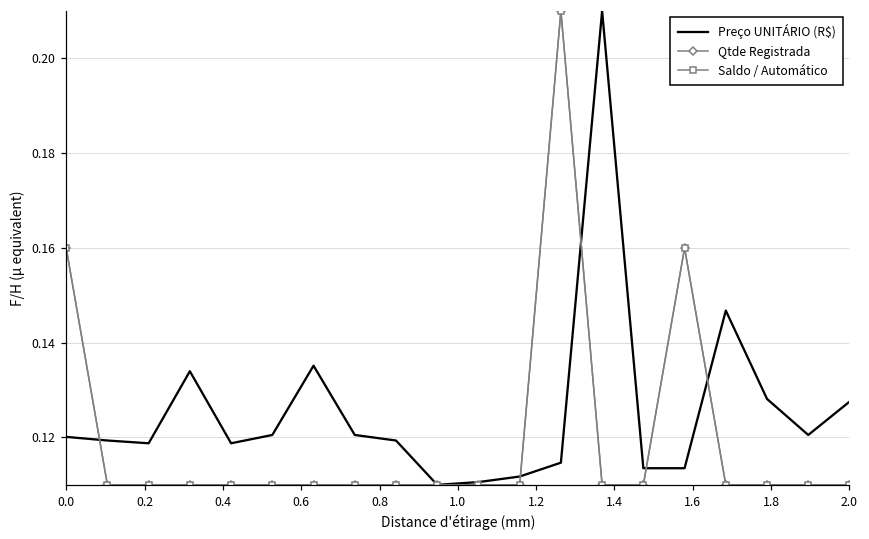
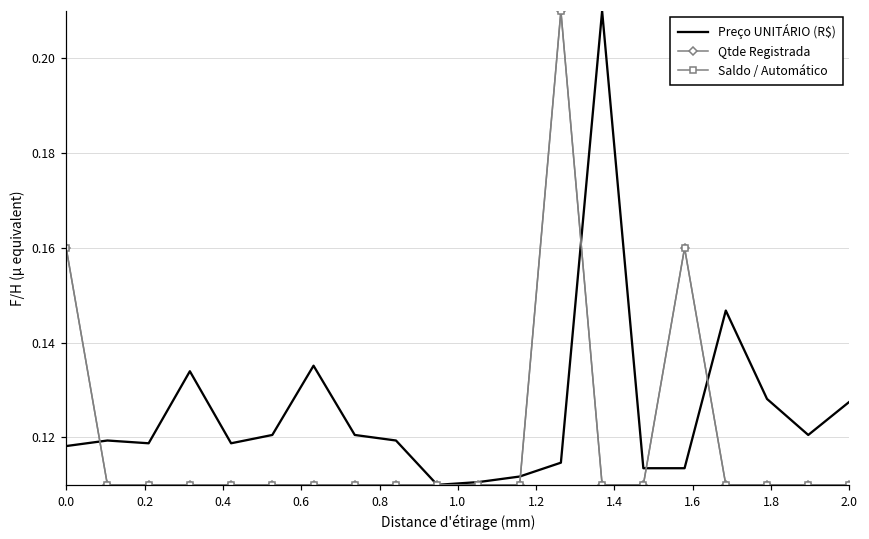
  {
    "Preço UNITÁRIO (R$)": {
-     "0.0": 0.120,
+     "0.0": 0.118,
      "2.0": 0.128
    },
    "Saldo / Automático": {
      "0.0": 0.160,
      "2.0": 0.110
    }
  }
